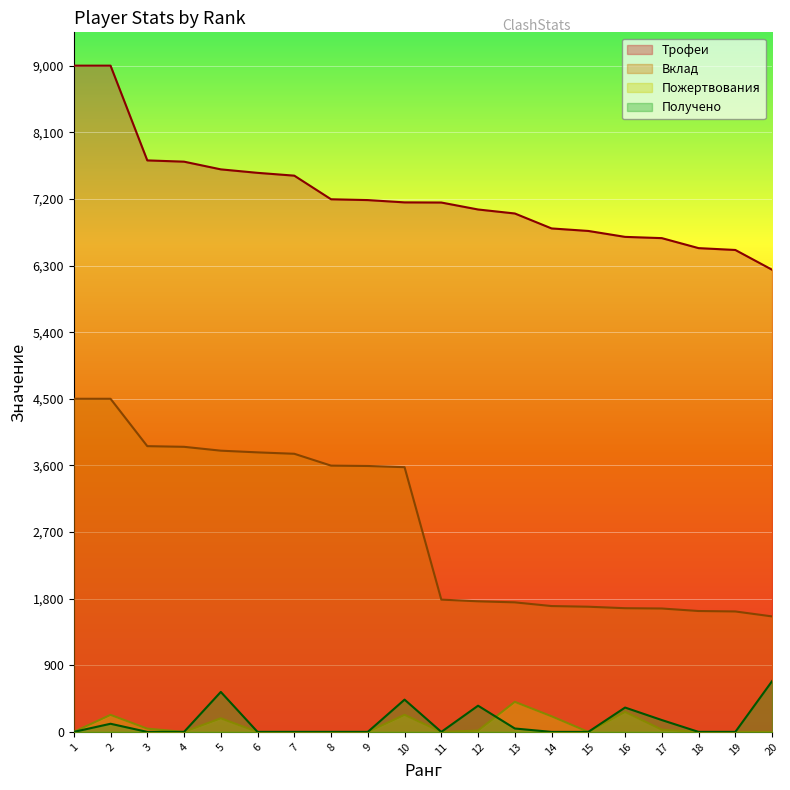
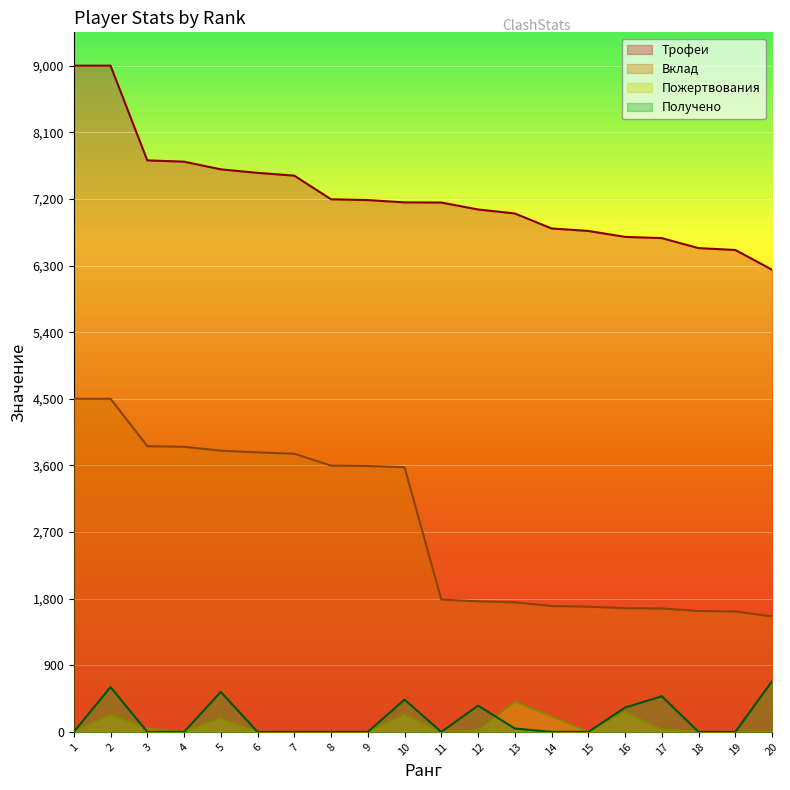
  {
    "Получено": {
-     "2": 100,
+     "2": 600,
      "3": 0,
      "5": 500,
      "10": 400,
      "12": 400,
      "13": 0,
      "14": 0,
      "16": 300,
-     "17": 200,
+     "17": 500,
      "20": 700
    }
  }
